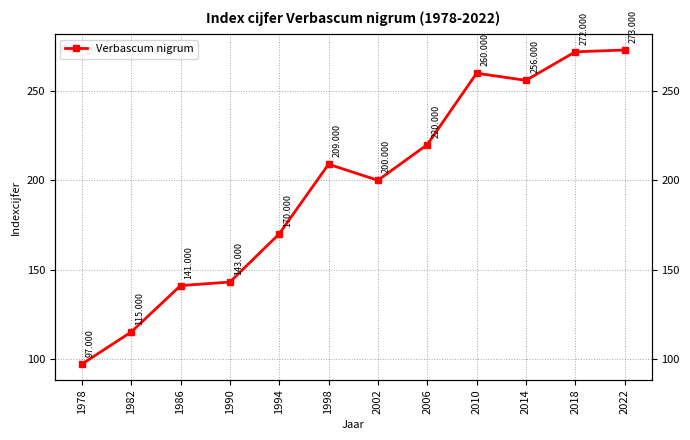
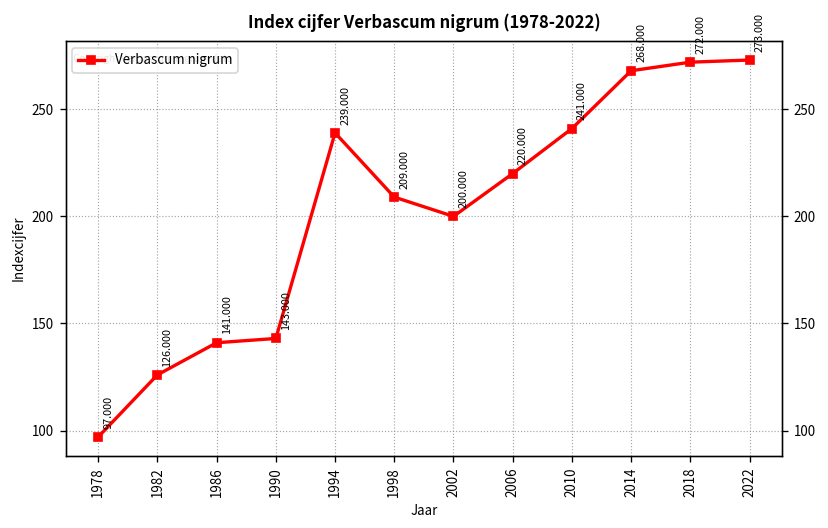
  {
    "1978": 97.000,
-   "1982": 115.000,
+   "1982": 126.000,
    "1986": 141.000,
    "1990": 143.000,
-   "1994": 170.000,
+   "1994": 239.000,
    "1998": 209.000,
    "2002": 200.000,
    "2006": 220.000,
-   "2010": 260.000,
-   "2014": 256.000,
+   "2010": 241.000,
+   "2014": 268.000,
    "2018": 272.000,
    "2022": 273.000
  }
